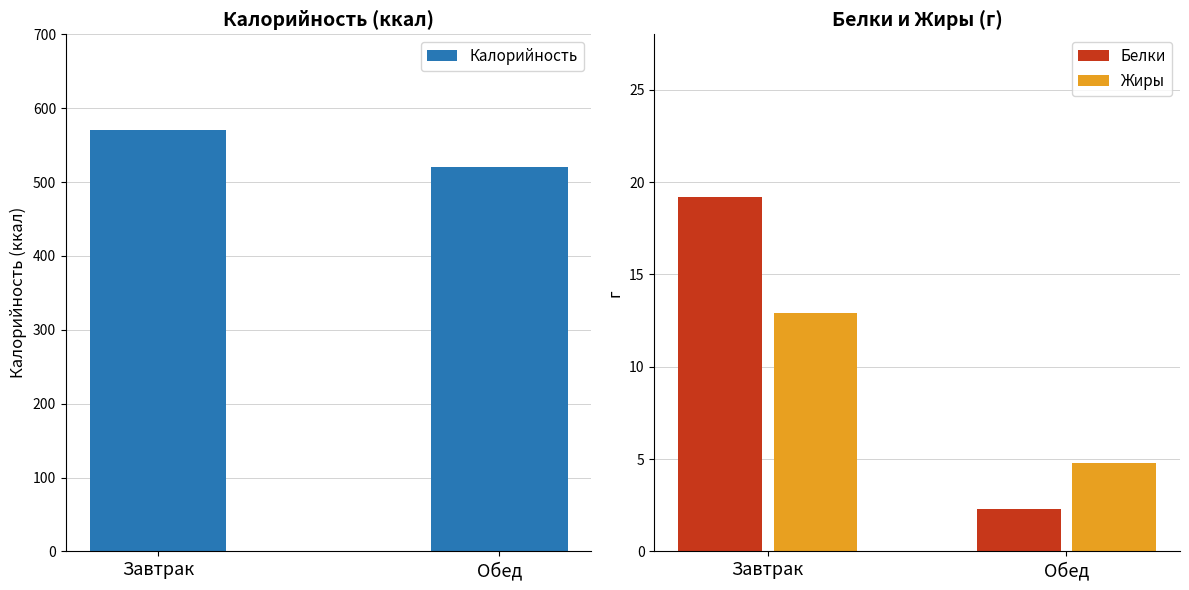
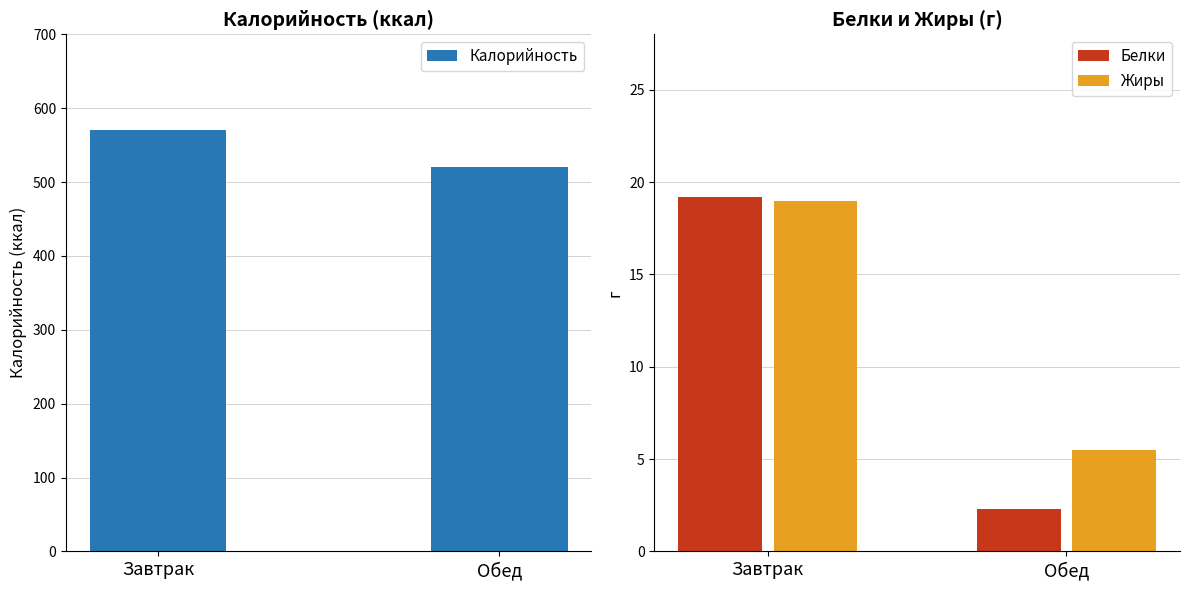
  {
    "Калорийность (ккал)": {
      "Завтрак": 570,
      "Обед": 520
    },
    "Белки и Жиры (г)": {
      "Белки": {
        "Завтрак": 19.2,
        "Обед": 2.3
      },
      "Жиры": {
-       "Завтрак": 12.9,
-       "Обед": 4.8
+       "Завтрак": 19.0,
+       "Обед": 5.5
      }
    }
  }
